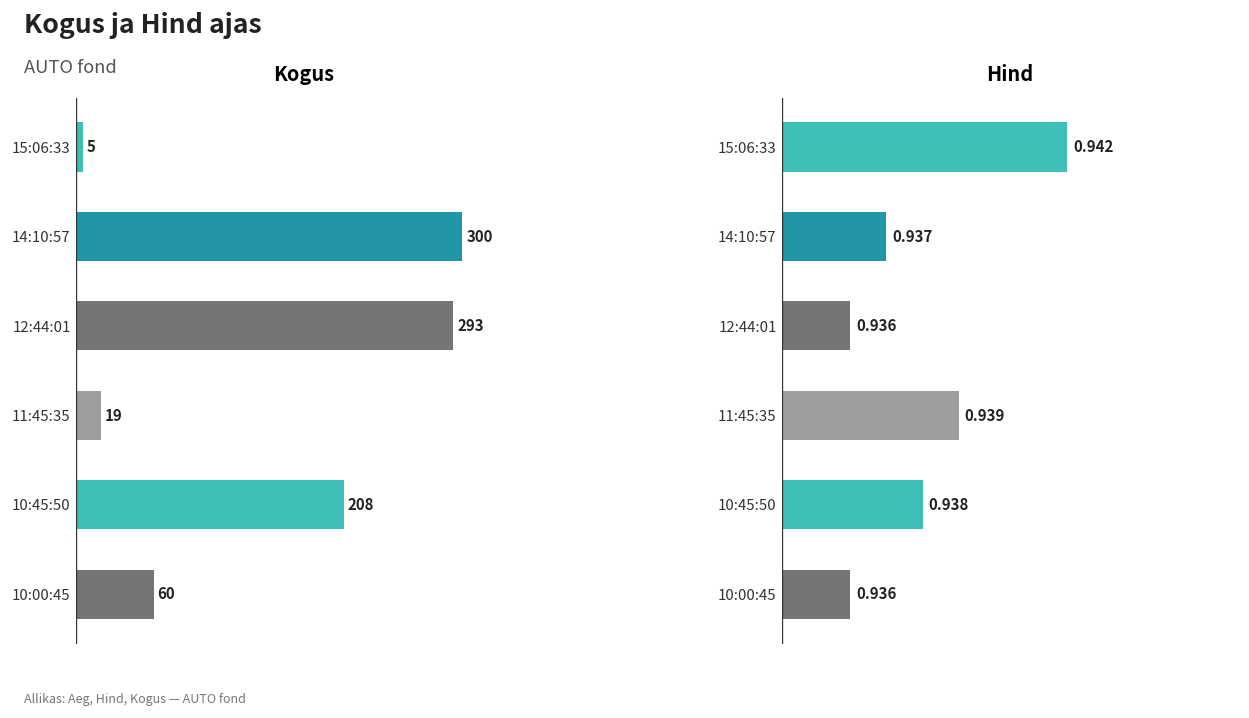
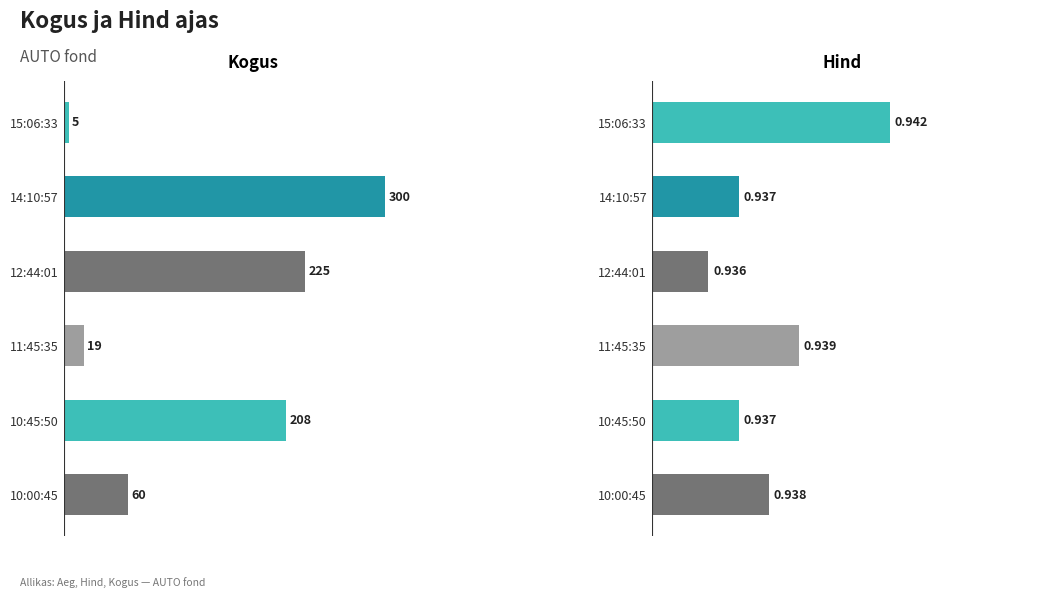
  {
    "Kogus": {
      "15:06:33": 5,
      "14:10:57": 300,
-     "12:44:01": 293,
+     "12:44:01": 225,
      "11:45:35": 19,
      "10:45:50": 208,
      "10:00:45": 60
    },
    "Hind": {
      "15:06:33": 0.942,
      "14:10:57": 0.937,
      "12:44:01": 0.936,
      "11:45:35": 0.939,
-     "10:45:50": 0.938,
-     "10:00:45": 0.936
+     "10:45:50": 0.937,
+     "10:00:45": 0.938
    }
  }
